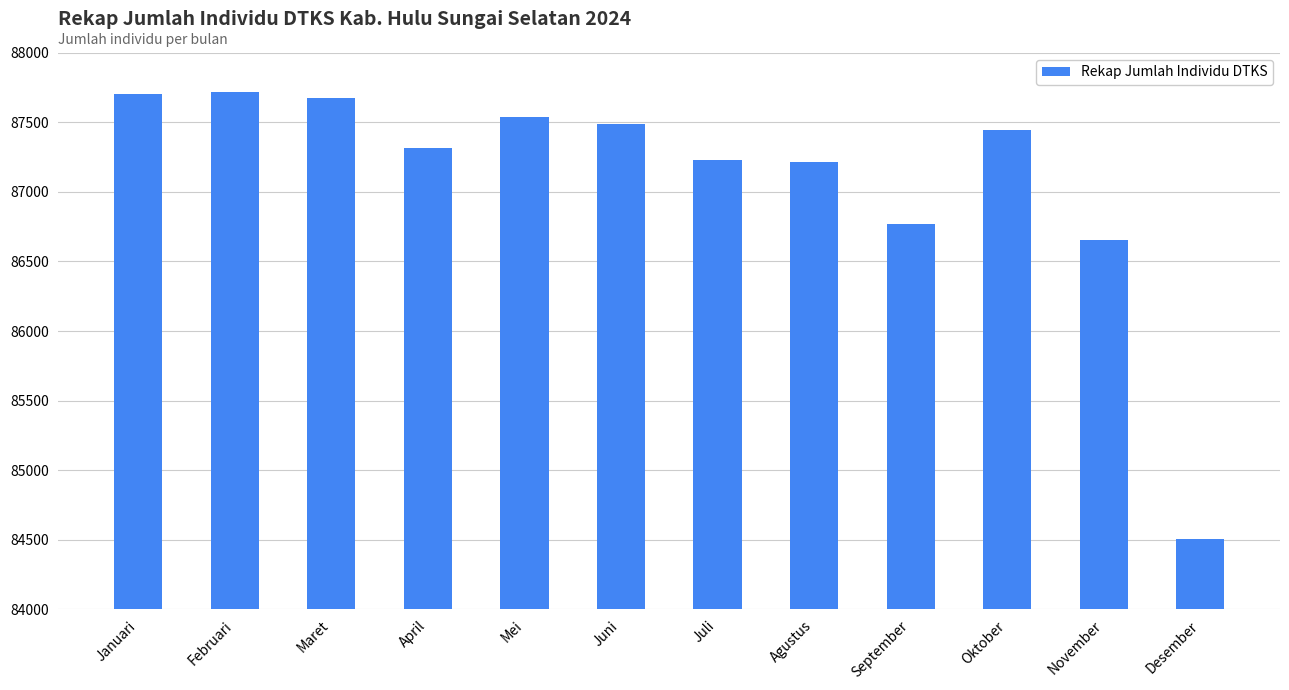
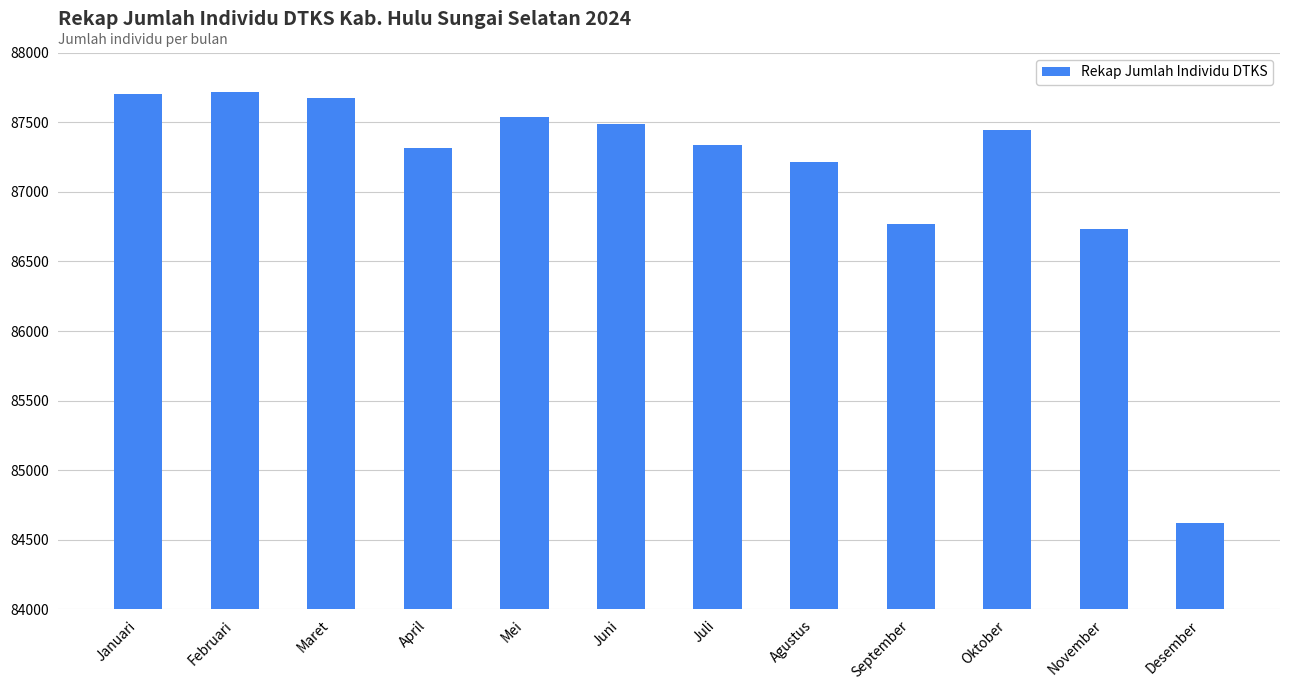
  {
    "Januari": 87710,
    "Februari": 87720,
    "Maret": 87680,
    "April": 87310,
    "Mei": 87540,
    "Juni": 87490,
-   "Juli": 87230,
+   "Juli": 87340,
    "Agustus": 87220,
    "September": 86770,
    "Oktober": 87450,
-   "November": 86660,
-   "Desember": 84510
+   "November": 86740,
+   "Desember": 84620
  }
